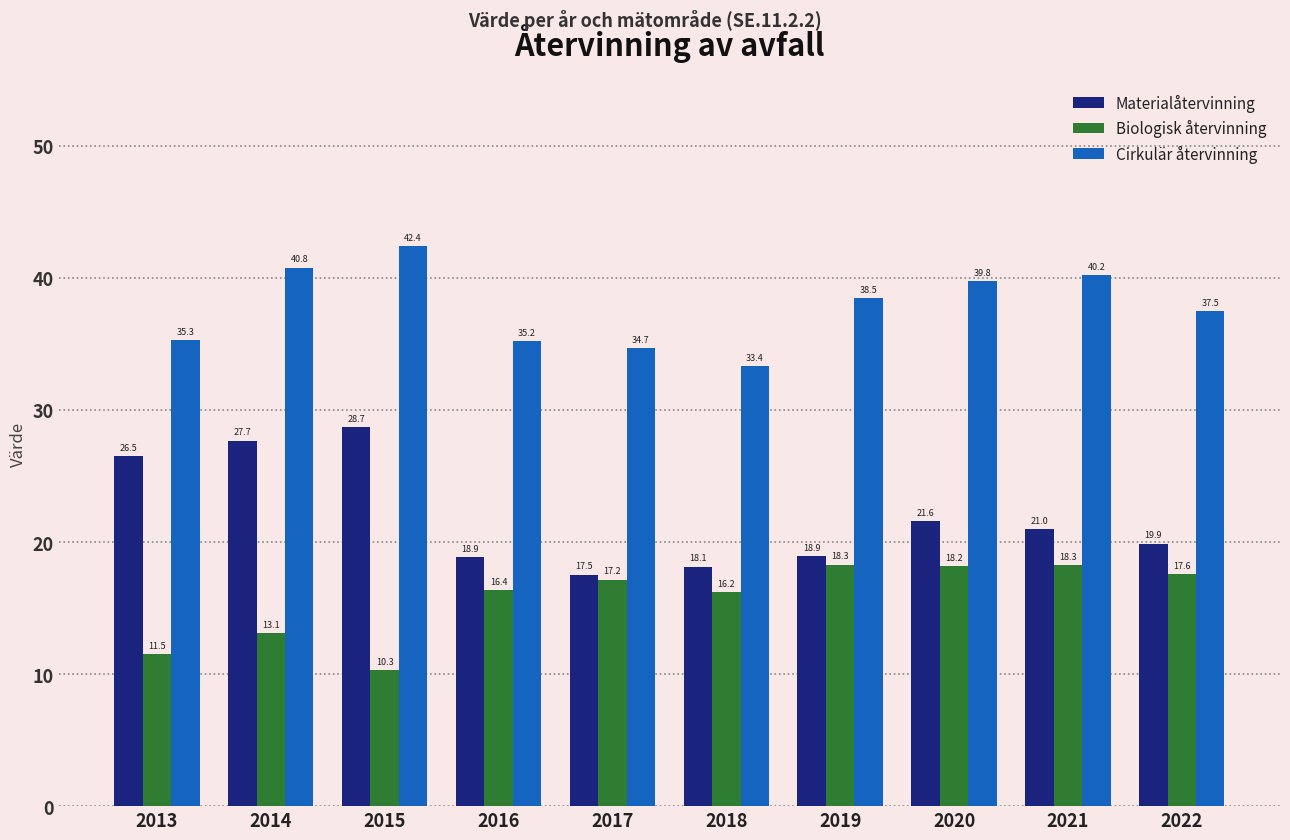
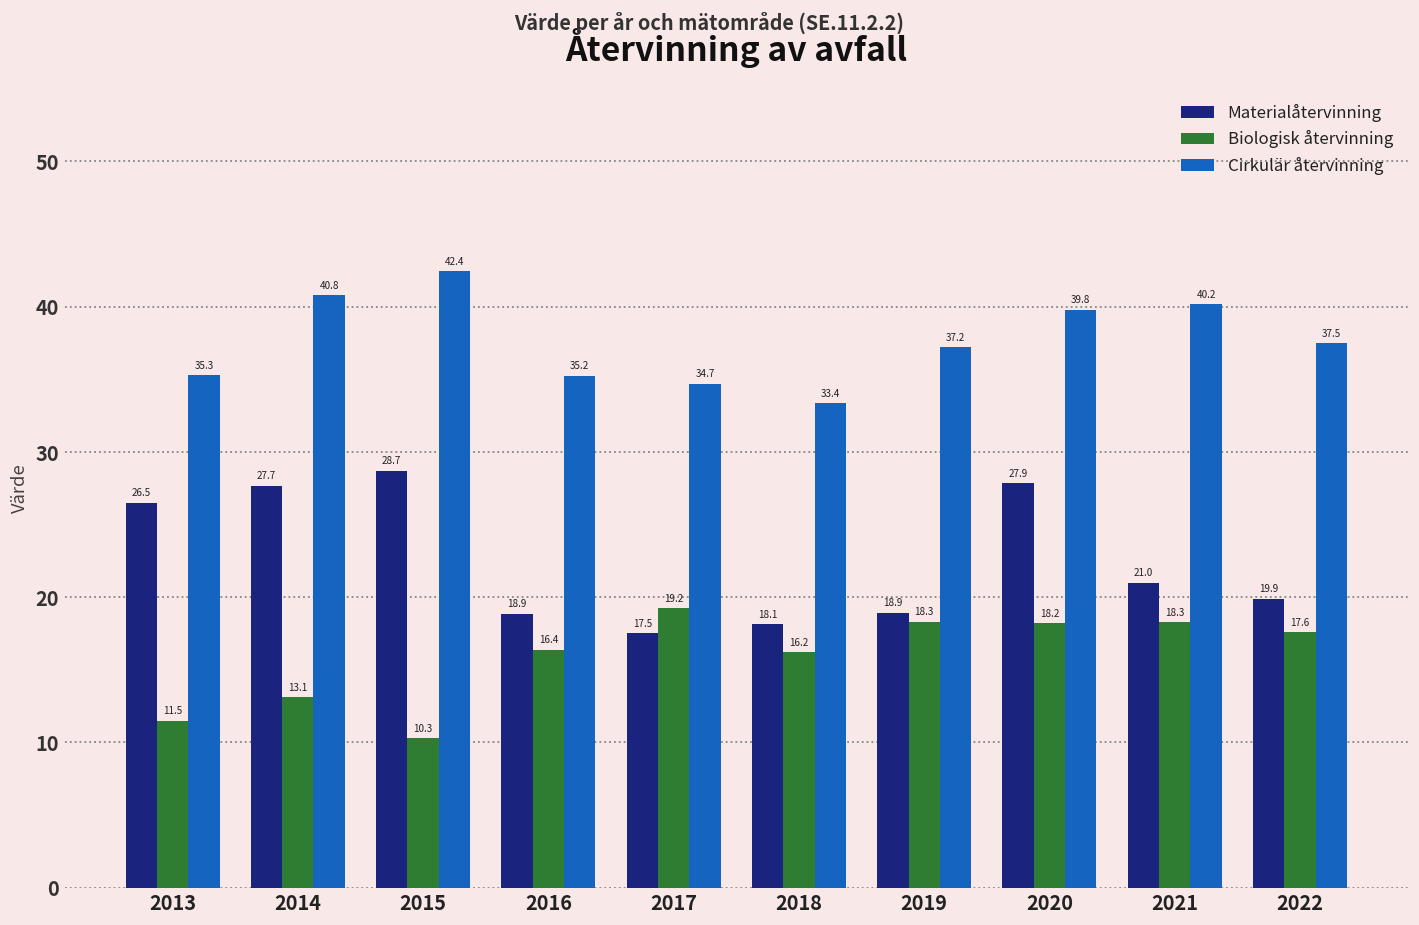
  {
    "Materialåtervinning": {
      "2013": 26.5,
      "2014": 27.7,
      "2015": 28.7,
      "2016": 18.9,
      "2017": 17.5,
      "2018": 18.1,
      "2019": 18.9,
-     "2020": 21.6,
+     "2020": 27.9,
      "2021": 21.0,
      "2022": 19.9
    },
    "Biologisk återvinning": {
      "2013": 11.5,
      "2014": 13.1,
      "2015": 10.3,
      "2016": 16.4,
-     "2017": 17.2,
+     "2017": 19.2,
      "2018": 16.2,
      "2019": 18.3,
      "2020": 18.2,
      "2021": 18.3,
      "2022": 17.6
    },
    "Cirkulär återvinning": {
      "2013": 35.3,
      "2014": 40.8,
      "2015": 42.4,
      "2016": 35.2,
      "2017": 34.7,
      "2018": 33.4,
-     "2019": 38.5,
+     "2019": 37.2,
      "2020": 39.8,
      "2021": 40.2,
      "2022": 37.5
    }
  }
